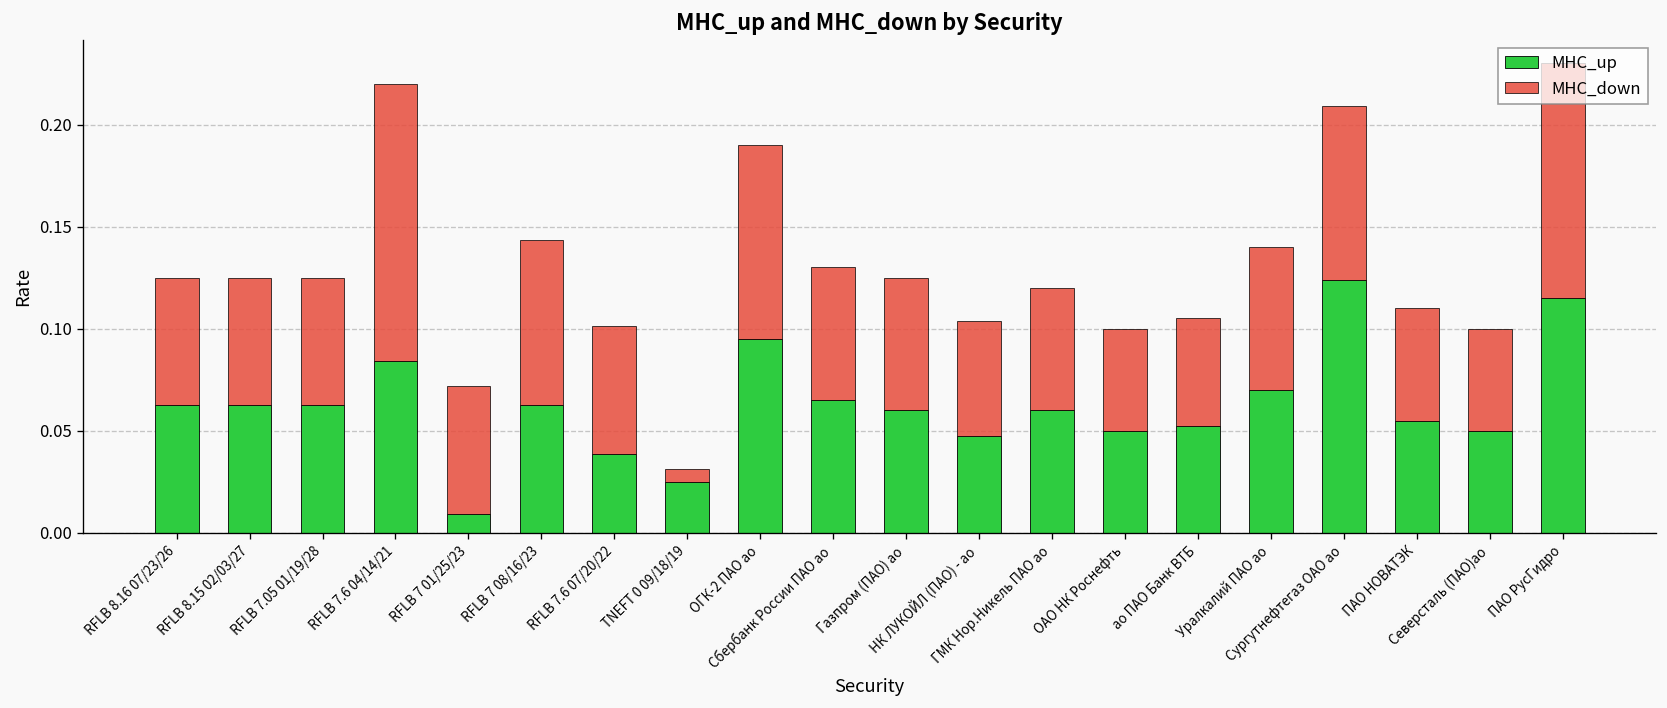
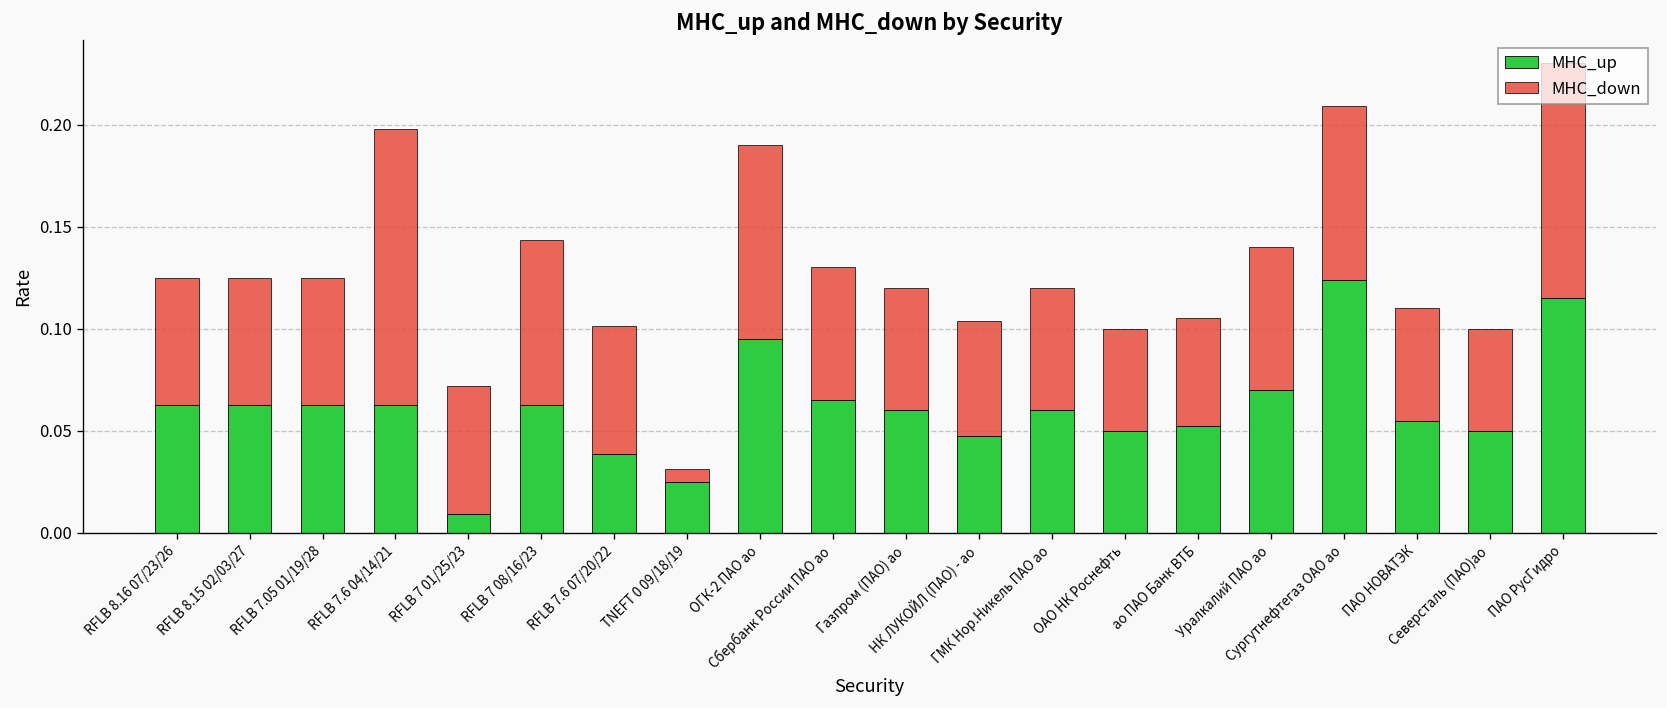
  {
    "MHC_up": {
      "RFLB 8.16 07/23/26": 0.063,
      "RFLB 8.15 02/03/27": 0.063,
      "RFLB 7.05 01/19/28": 0.063,
-     "RFLB 7.6 04/14/21": 0.084,
+     "RFLB 7.6 04/14/21": 0.063,
      "RFLB 7 01/25/23": 0.009,
      "RFLB 7 08/16/23": 0.063,
      "RFLB 7.6 07/20/22": 0.039,
      "TNEFT 0 09/18/19": 0.025,
      "ОГК-2 ПАО ао": 0.095,
      "Сбербанк России ПАО ао": 0.065,
      "Газпром (ПАО) ао": 0.060,
      "НК ЛУКОЙЛ (ПАО) - ао": 0.048,
      "ГМК Нор.Никель ПАО ао": 0.060,
      "ОАО НК Роснефть": 0.050,
      "ао ПАО Банк ВТБ": 0.053,
      "Уралкалий ПАО ао": 0.070,
      "Сургутнефтегаз ОАО ао": 0.124,
      "ПАО НОВАТЭК": 0.055,
      "Северсталь (ПАО)ао": 0.050,
      "ПАО РусГидро": 0.115
    },
    "MHC_down": {
      "RFLB 8.16 07/23/26": 0.063,
      "RFLB 8.15 02/03/27": 0.063,
      "RFLB 7.05 01/19/28": 0.063,
      "RFLB 7.6 04/14/21": 0.135,
      "RFLB 7 01/25/23": 0.063,
      "RFLB 7 08/16/23": 0.081,
      "RFLB 7.6 07/20/22": 0.063,
      "TNEFT 0 09/18/19": 0.006,
      "ОГК-2 ПАО ао": 0.095,
      "Сбербанк России ПАО ао": 0.065,
-     "Газпром (ПАО) ао": 0.065,
+     "Газпром (ПАО) ао": 0.060,
      "НК ЛУКОЙЛ (ПАО) - ао": 0.056,
      "ГМК Нор.Никель ПАО ао": 0.060,
      "ОАО НК Роснефть": 0.050,
      "ао ПАО Банк ВТБ": 0.052,
      "Уралкалий ПАО ао": 0.070,
      "Сургутнефтегаз ОАО ао": 0.085,
      "ПАО НОВАТЭК": 0.055,
      "Северсталь (ПАО)ао": 0.050
    }
  }
